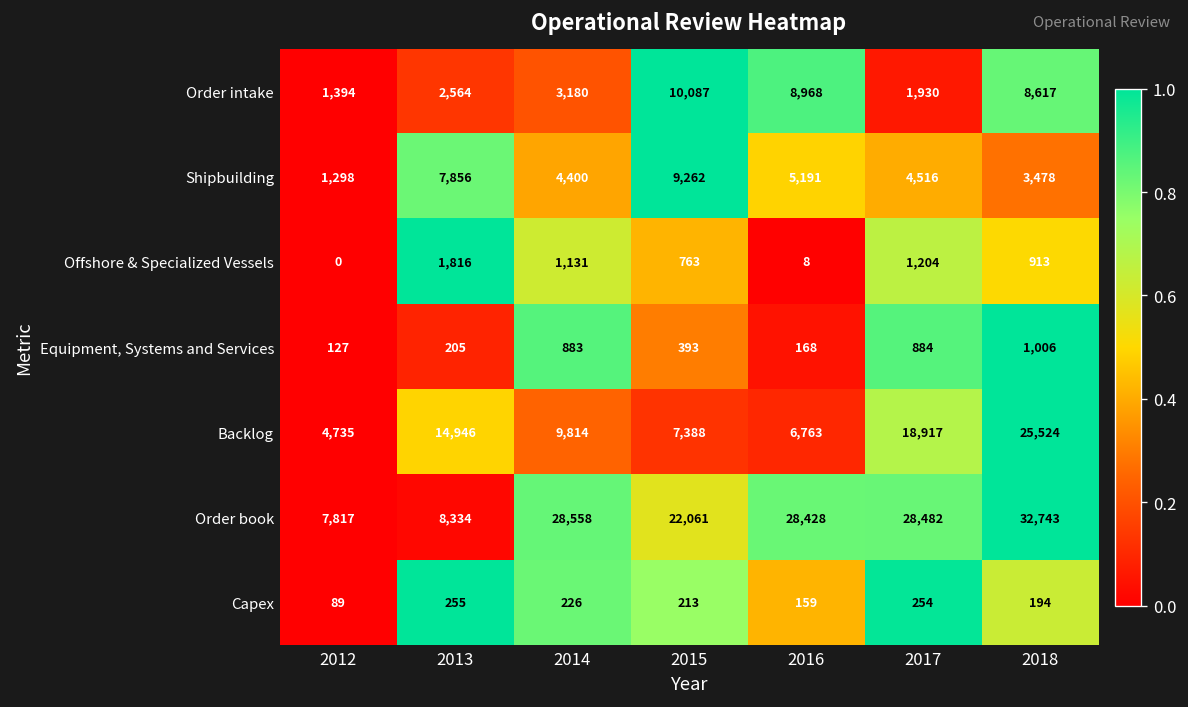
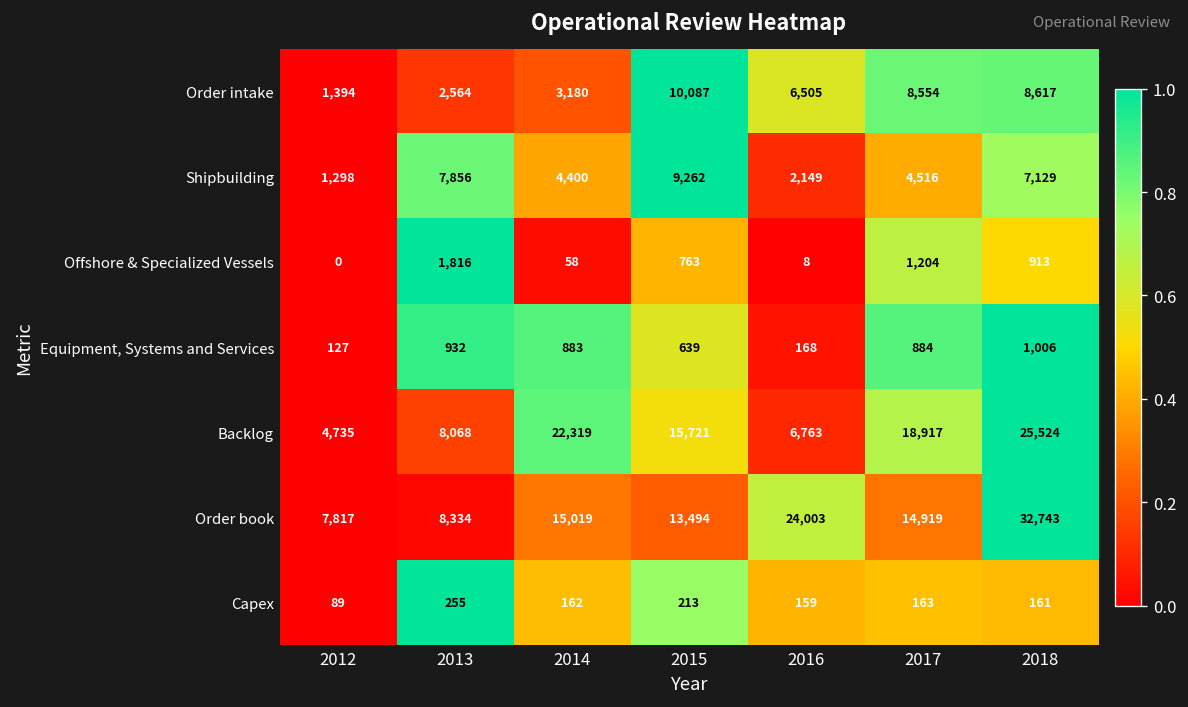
  {
    "Order intake": {
      "2012": "1,394",
      "2013": "2,564",
      "2014": "3,180",
      "2015": "10,087",
-     "2016": "8,968",
-     "2017": "1,930",
+     "2016": "6,505",
+     "2017": "8,554",
      "2018": "8,617"
    },
    "Shipbuilding": {
      "2012": "1,298",
      "2013": "7,856",
      "2014": "4,400",
      "2015": "9,262",
-     "2016": "5,191",
+     "2016": "2,149",
      "2017": "4,516",
-     "2018": "3,478"
+     "2018": "7,129"
    },
    "Offshore & Specialized Vessels": {
      "2012": "0",
      "2013": "1,816",
-     "2014": "1,131",
+     "2014": "58",
      "2015": "763",
      "2016": "8",
      "2017": "1,204",
      "2018": "913"
    },
    "Equipment, Systems and Services": {
      "2012": "127",
-     "2013": "205",
+     "2013": "932",
      "2014": "883",
-     "2015": "393",
+     "2015": "639",
      "2016": "168",
      "2017": "884",
      "2018": "1,006"
    },
    "Backlog": {
      "2012": "4,735",
-     "2013": "14,946",
-     "2014": "9,814",
-     "2015": "7,388",
+     "2013": "8,068",
+     "2014": "22,319",
+     "2015": "15,721",
      "2016": "6,763",
      "2017": "18,917",
      "2018": "25,524"
    },
    "Order book": {
      "2012": "7,817",
      "2013": "8,334",
-     "2014": "28,558",
-     "2015": "22,061",
-     "2016": "28,428",
-     "2017": "28,482",
+     "2014": "15,019",
+     "2015": "13,494",
+     "2016": "24,003",
+     "2017": "14,919",
      "2018": "32,743"
    },
    "Capex": {
      "2012": "89",
      "2013": "255",
-     "2014": "226",
+     "2014": "162",
      "2015": "213",
      "2016": "159",
-     "2017": "254",
-     "2018": "194"
+     "2017": "163",
+     "2018": "161"
    }
  }
